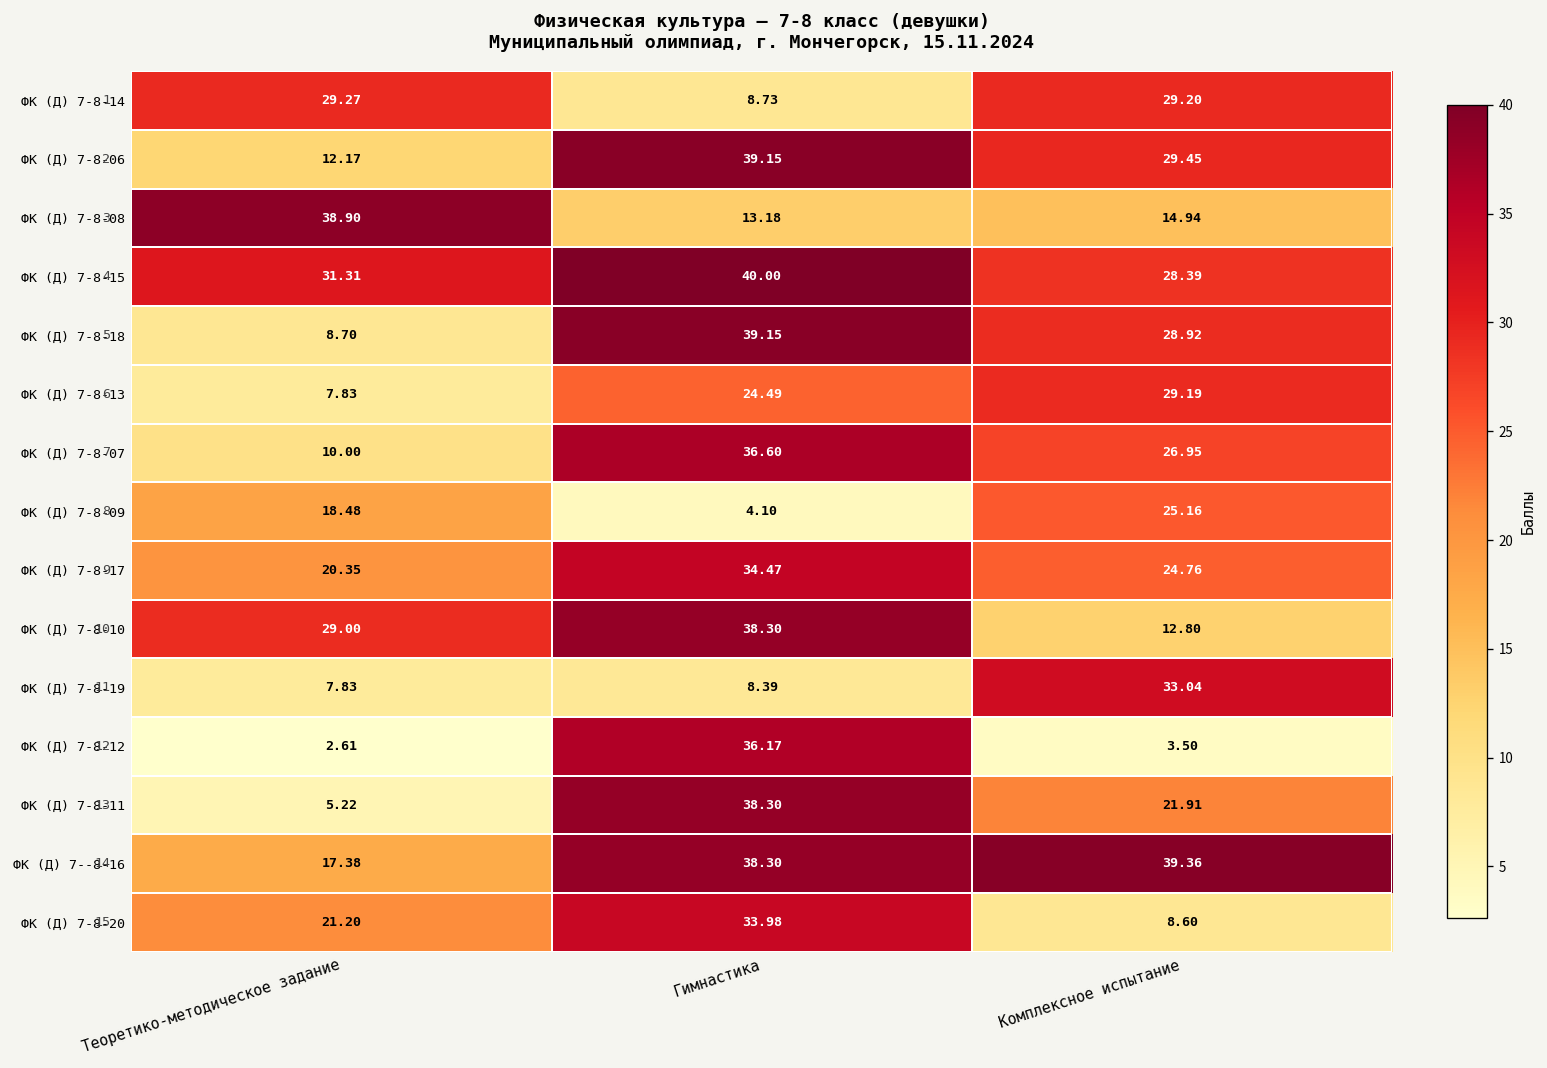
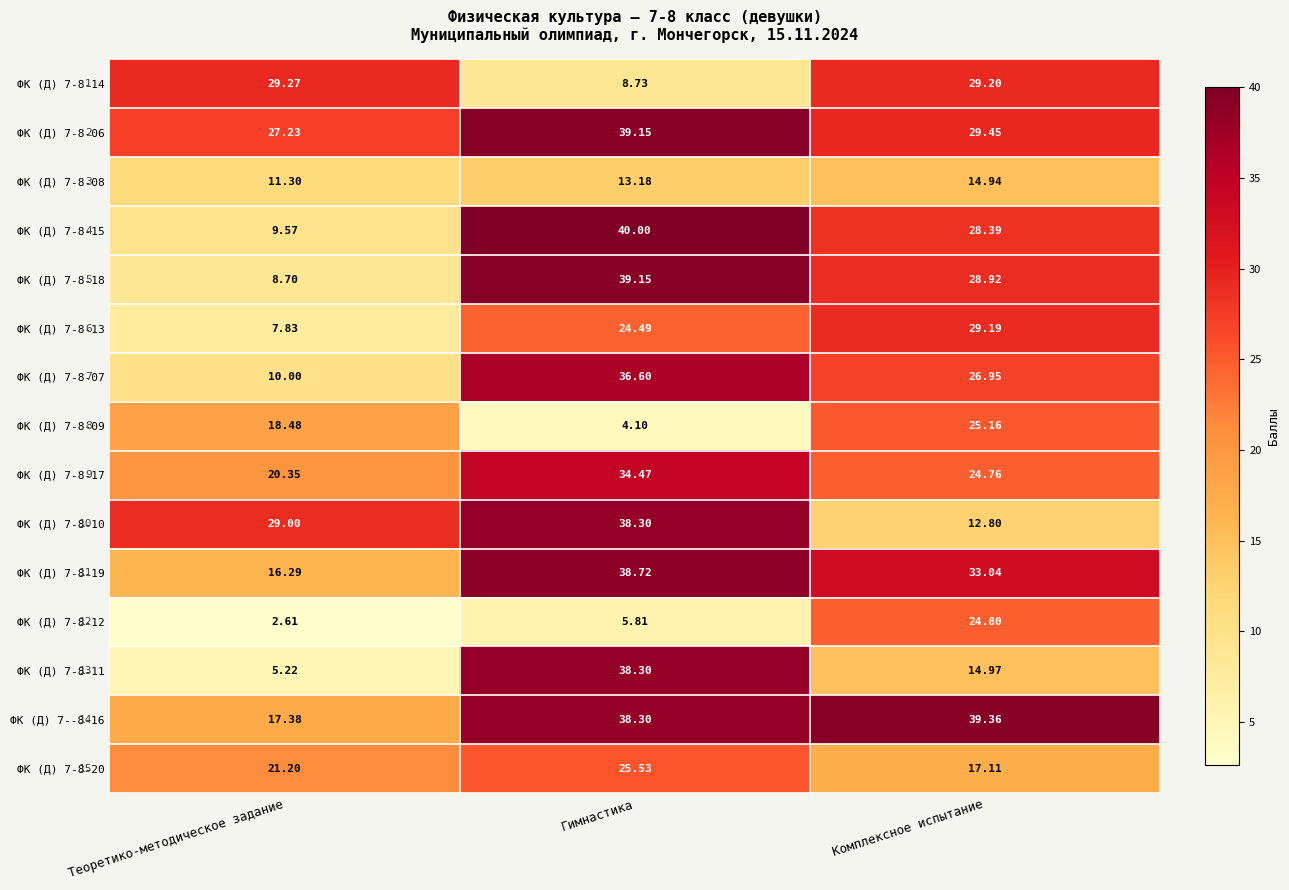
  {
    "ФК (Д) 7-8-14": {
      "Теоретико-методическое задание": 29.27,
      "Гимнастика": 8.73,
      "Комплексное испытание": 29.20
    },
    "ФК (Д) 7-8-06": {
-     "Теоретико-методическое задание": 12.17,
+     "Теоретико-методическое задание": 27.23,
      "Гимнастика": 39.15,
      "Комплексное испытание": 29.45
    },
    "ФК (Д) 7-8-08": {
-     "Теоретико-методическое задание": 38.90,
+     "Теоретико-методическое задание": 11.30,
      "Гимнастика": 13.18,
      "Комплексное испытание": 14.94
    },
    "ФК (Д) 7-8-15": {
-     "Теоретико-методическое задание": 31.31,
+     "Теоретико-методическое задание": 9.57,
      "Гимнастика": 40.00,
      "Комплексное испытание": 28.39
    },
    "ФК (Д) 7-8-18": {
      "Теоретико-методическое задание": 8.70,
      "Гимнастика": 39.15,
      "Комплексное испытание": 28.92
    },
    "ФК (Д) 7-8-13": {
      "Теоретико-методическое задание": 7.83,
      "Гимнастика": 24.49,
      "Комплексное испытание": 29.19
    },
    "ФК (Д) 7-8-07": {
      "Теоретико-методическое задание": 10.00,
      "Гимнастика": 36.60,
      "Комплексное испытание": 26.95
    },
    "ФК (Д) 7-8-09": {
      "Теоретико-методическое задание": 18.48,
      "Гимнастика": 4.10,
      "Комплексное испытание": 25.16
    },
    "ФК (Д) 7-8-17": {
      "Теоретико-методическое задание": 20.35,
      "Гимнастика": 34.47,
      "Комплексное испытание": 24.76
    },
    "ФК (Д) 7-8-10": {
      "Теоретико-методическое задание": 29.00,
      "Гимнастика": 38.30,
      "Комплексное испытание": 12.80
    },
    "ФК (Д) 7-8-19": {
-     "Теоретико-методическое задание": 7.83,
-     "Гимнастика": 8.39,
+     "Теоретико-методическое задание": 16.29,
+     "Гимнастика": 38.72,
      "Комплексное испытание": 33.04
    },
    "ФК (Д) 7-8-12": {
      "Теоретико-методическое задание": 2.61,
-     "Гимнастика": 36.17,
-     "Комплексное испытание": 3.50
+     "Гимнастика": 5.81,
+     "Комплексное испытание": 24.80
    },
    "ФК (Д) 7-8-11": {
      "Теоретико-методическое задание": 5.22,
      "Гимнастика": 38.30,
-     "Комплексное испытание": 21.91
+     "Комплексное испытание": 14.97
    },
    "ФК (Д) 7--8-16": {
      "Теоретико-методическое задание": 17.38,
      "Гимнастика": 38.30,
      "Комплексное испытание": 39.36
    },
    "ФК (Д) 7-8-20": {
      "Теоретико-методическое задание": 21.20,
-     "Гимнастика": 33.98,
-     "Комплексное испытание": 8.60
+     "Гимнастика": 25.53,
+     "Комплексное испытание": 17.11
    }
  }
